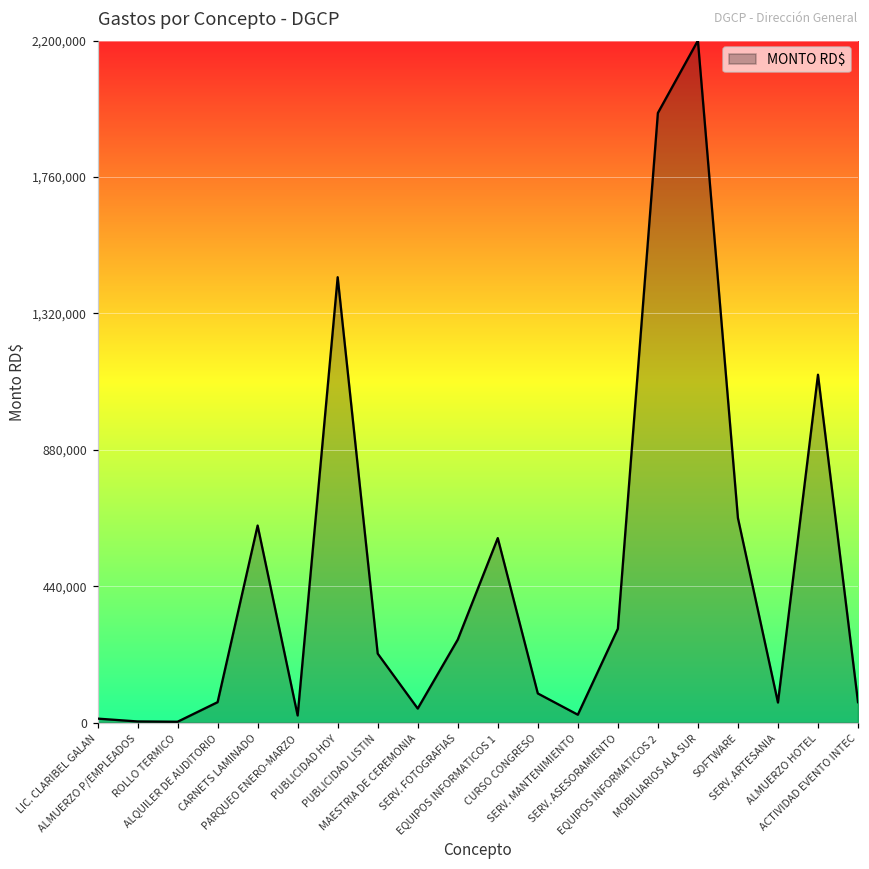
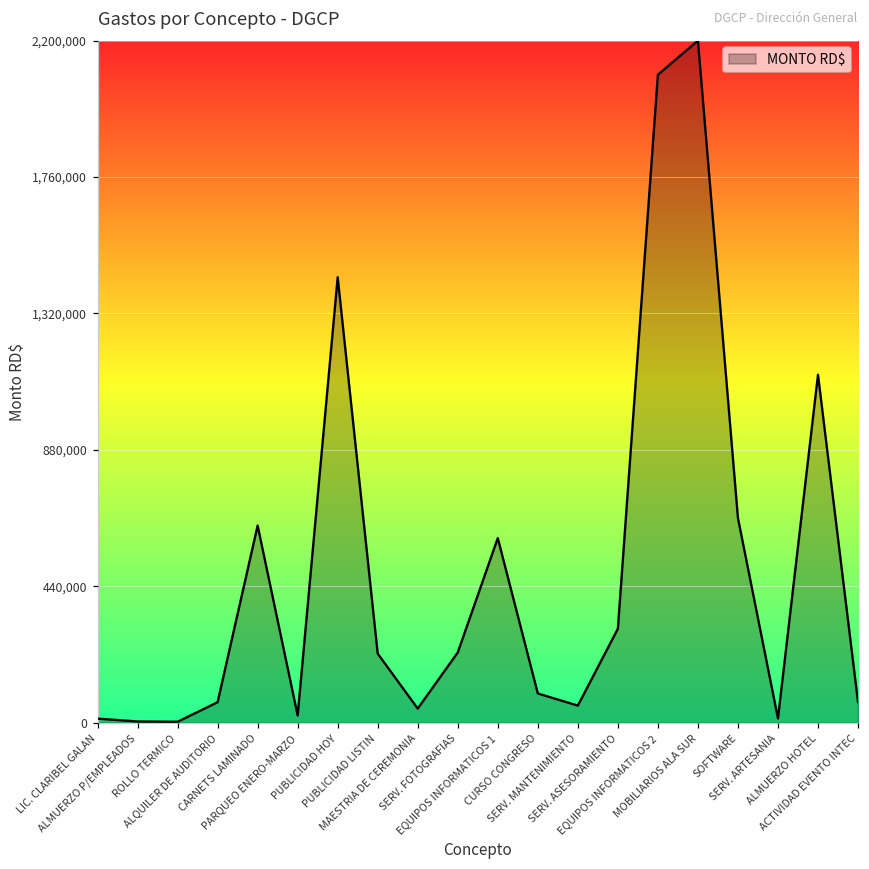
  {
    "LIC. CLARIBEL GALAN": "10,000",
    "ALMUERZO P/EMPLEADOS": "0",
    "ROLLO TERMICO": "0",
    "ALQUILER DE AUDITORIO": "70,000",
    "CARNETS LAMINADO": "640,000",
    "PARQUEO ENERO-MARZO": "20,000",
    "PUBLICIDAD HOY": "1,440,000",
    "PUBLICIDAD LISTIN": "220,000",
    "MAESTRIA DE CEREMONIA": "50,000",
-   "SERV. FOTOGRAFIAS": "270,000",
+   "SERV. FOTOGRAFIAS": "230,000",
    "EQUIPOS INFORMATICOS 1": "600,000",
    "CURSO CONGRESO": "90,000",
-   "SERV. MANTENIMIENTO": "30,000",
+   "SERV. MANTENIMIENTO": "60,000",
    "SERV. ASESORAMIENTO": "300,000",
-   "EQUIPOS INFORMATICOS 2": "1,970,000",
+   "EQUIPOS INFORMATICOS 2": "2,090,000",
    "MOBILIARIOS ALA SUR": "2,200,000",
    "SOFTWARE": "660,000",
-   "SERV. ARTESANIA": "60,000",
+   "SERV. ARTESANIA": "10,000",
    "ALMUERZO HOTEL": "1,120,000",
    "ACTIVIDAD EVENTO INTEC": "70,000"
  }
